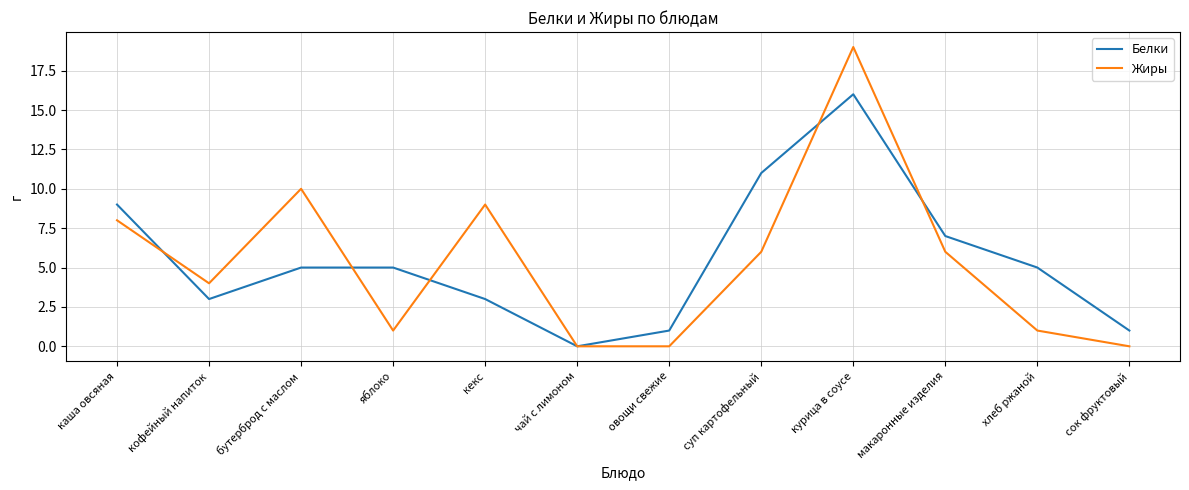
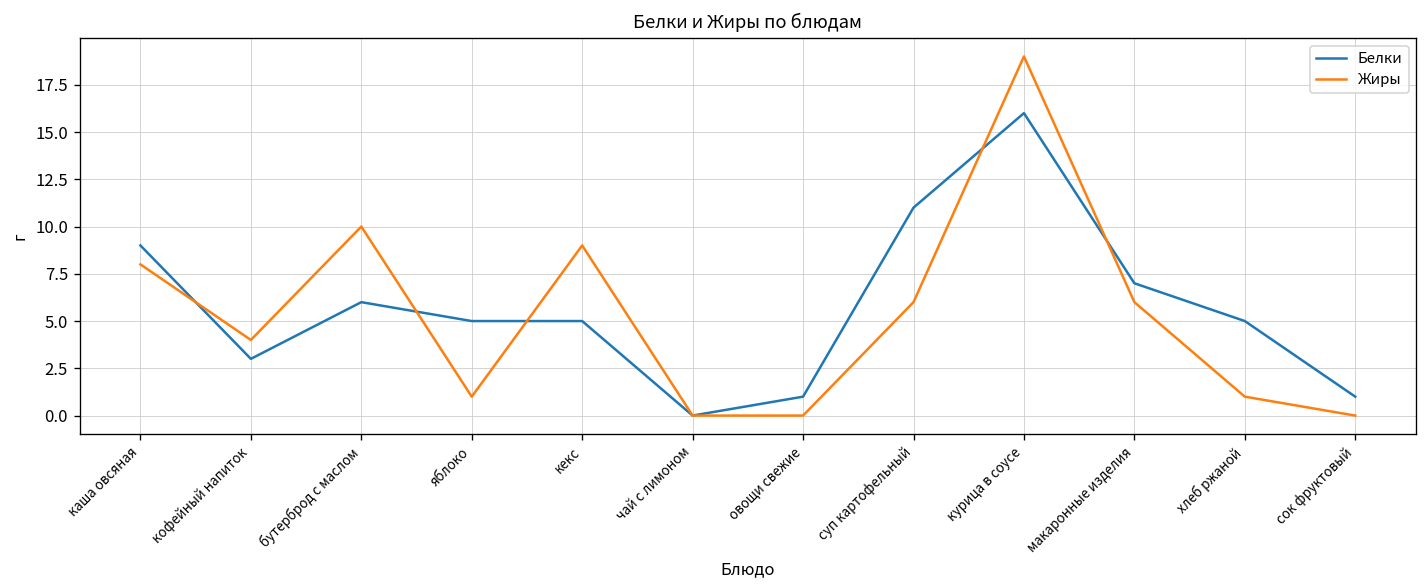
  {
    "Белки": {
      "каша овсяная": 9,
      "кофейный напиток": 3,
-     "бутерброд с маслом": 5,
+     "бутерброд с маслом": 6,
      "яблоко": 5,
-     "кекс": 3,
+     "кекс": 5,
      "овощи свежие": 1,
      "суп картофельный": 11,
      "курица в соусе": 16,
      "макаронные изделия": 7,
      "хлеб ржаной": 5,
      "сок фруктовый": 1
    },
    "Жиры": {
      "каша овсяная": 8,
      "кофейный напиток": 4,
      "бутерброд с маслом": 10,
      "яблоко": 1,
      "кекс": 9,
      "овощи свежие": 0,
      "суп картофельный": 6,
      "курица в соусе": 19,
      "макаронные изделия": 6,
      "хлеб ржаной": 1,
      "сок фруктовый": 0
    }
  }
